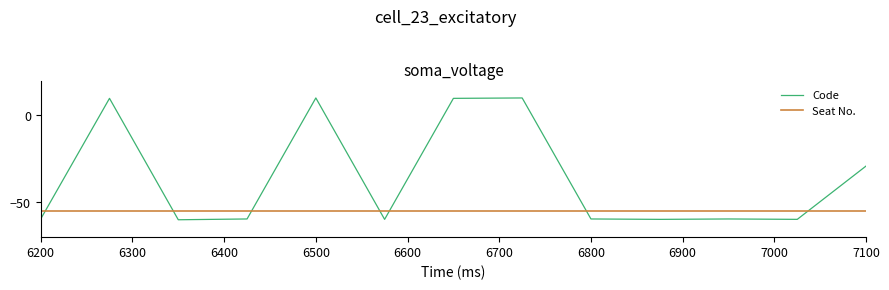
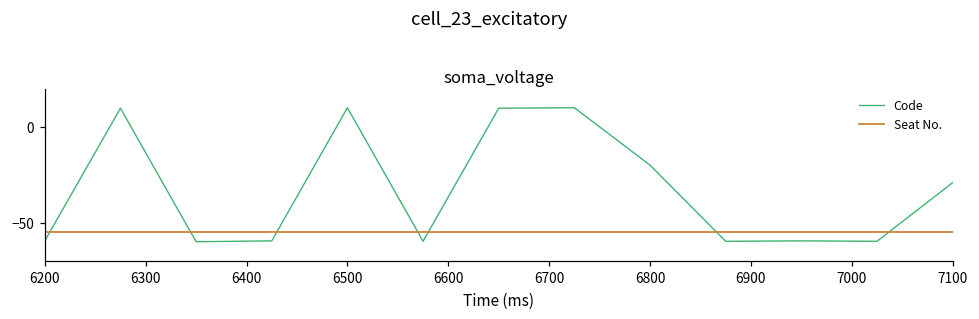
  {
    "Code": {
      "6200": -60,
      "6500": 10,
-     "6800": -60,
+     "6800": -20,
      "7100": -29
    },
    "Seat No.": {
      "6200": -55,
      "6500": -55,
      "6800": -55,
      "7100": -55
    }
  }
